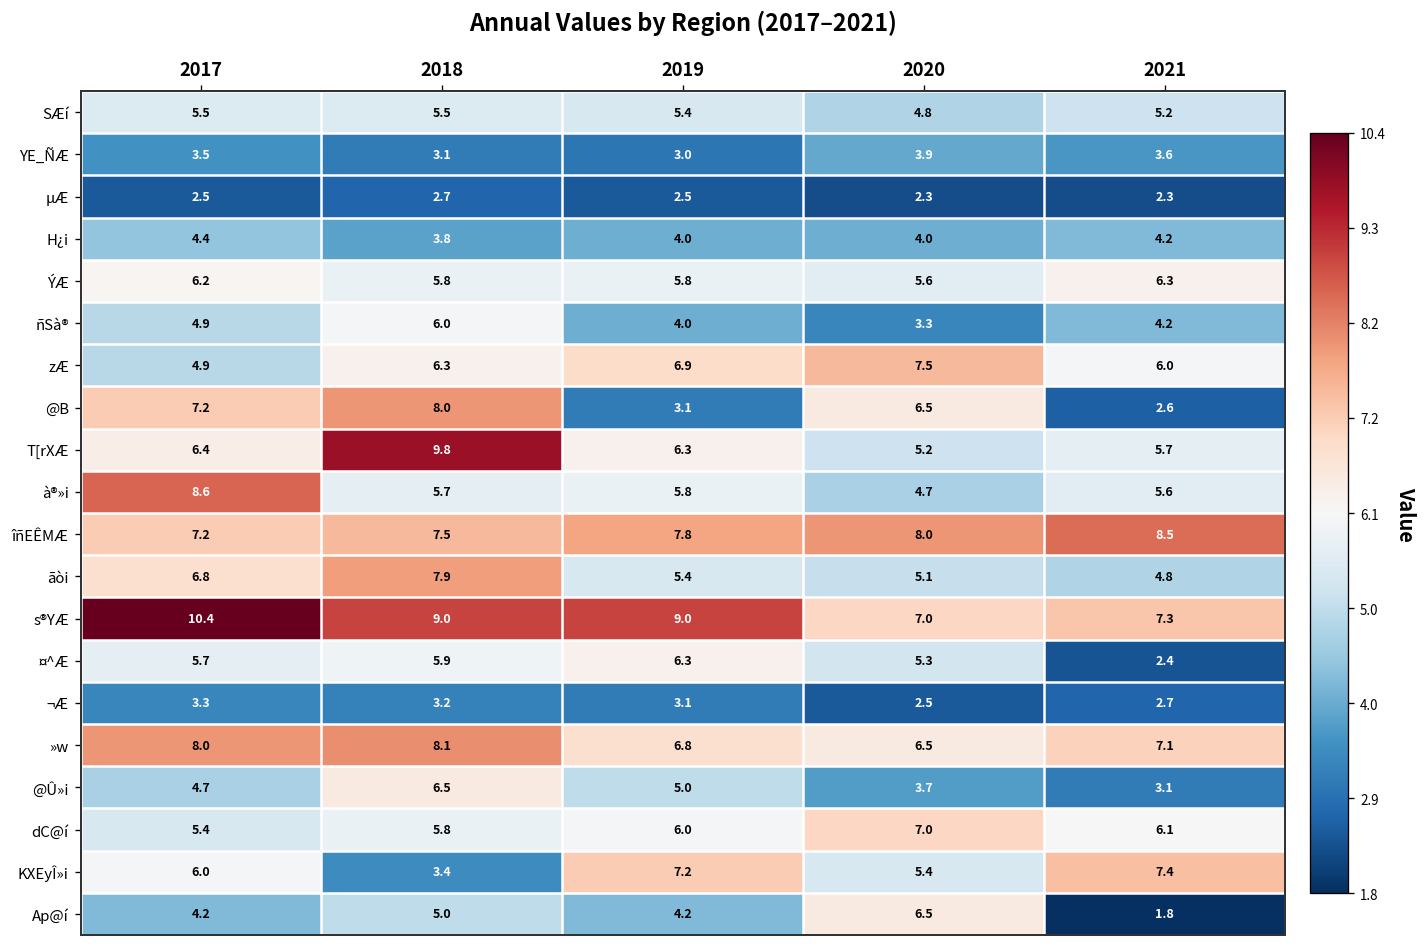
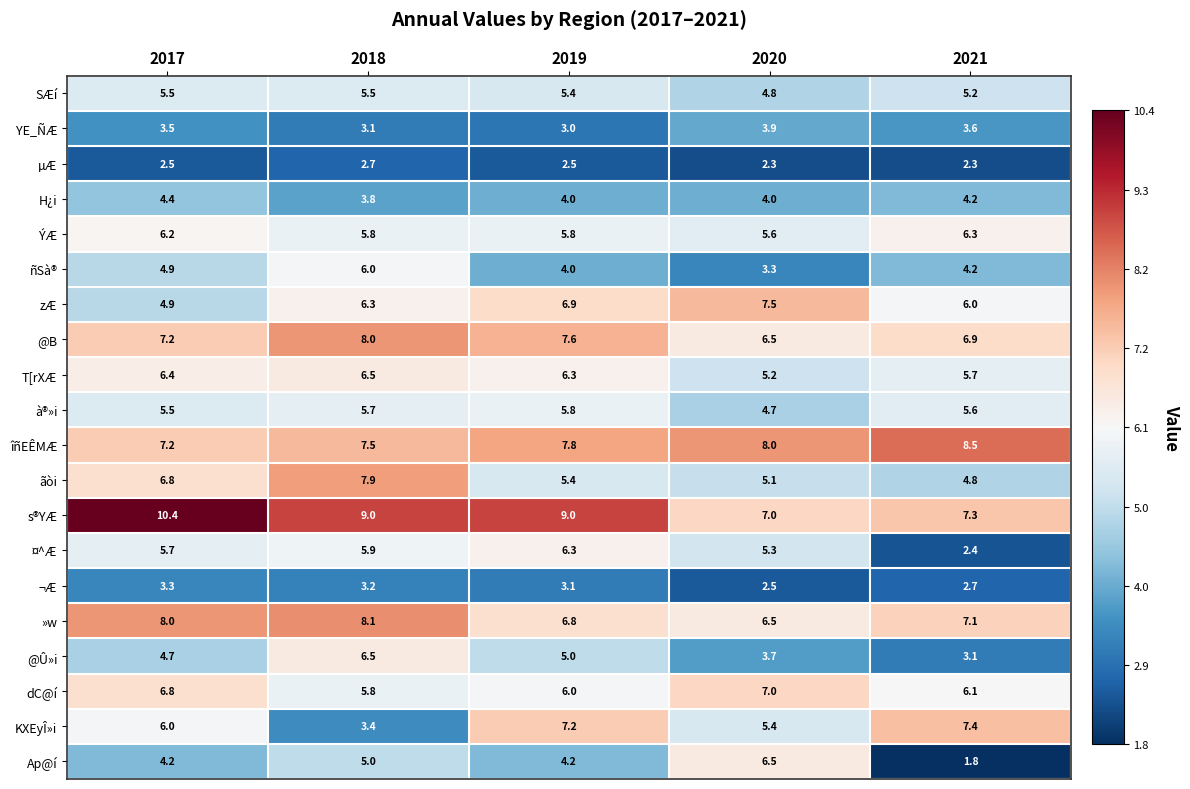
  {
    "SÆí": {
      "2017": 5.5,
      "2018": 5.5,
      "2019": 5.4,
      "2020": 4.8,
      "2021": 5.2
    },
    "YE_ÑÆ": {
      "2017": 3.5,
      "2018": 3.1,
      "2019": 3.0,
      "2020": 3.9,
      "2021": 3.6
    },
    "µÆ": {
      "2017": 2.5,
      "2018": 2.7,
      "2019": 2.5,
      "2020": 2.3,
      "2021": 2.3
    },
    "H¿i": {
      "2017": 4.4,
      "2018": 3.8,
      "2019": 4.0,
      "2020": 4.0,
      "2021": 4.2
    },
    "ÝÆ": {
      "2017": 6.2,
      "2018": 5.8,
      "2019": 5.8,
      "2020": 5.6,
      "2021": 6.3
    },
    "ñSà®": {
      "2017": 4.9,
      "2018": 6.0,
      "2019": 4.0,
      "2020": 3.3,
      "2021": 4.2
    },
    "zÆ": {
      "2017": 4.9,
      "2018": 6.3,
      "2019": 6.9,
      "2020": 7.5,
      "2021": 6.0
    },
    "@B": {
      "2017": 7.2,
      "2018": 8.0,
-     "2019": 3.1,
+     "2019": 7.6,
      "2020": 6.5,
-     "2021": 2.6
+     "2021": 6.9
    },
    "T[rXÆ": {
      "2017": 6.4,
-     "2018": 9.8,
+     "2018": 6.5,
      "2019": 6.3,
      "2020": 5.2,
      "2021": 5.7
    },
    "à®»i": {
-     "2017": 8.6,
+     "2017": 5.5,
      "2018": 5.7,
      "2019": 5.8,
      "2020": 4.7,
      "2021": 5.6
    },
    "îñEÊMÆ": {
      "2017": 7.2,
      "2018": 7.5,
      "2019": 7.8,
      "2020": 8.0,
      "2021": 8.5
    },
    "ãòi": {
      "2017": 6.8,
      "2018": 7.9,
      "2019": 5.4,
      "2020": 5.1,
      "2021": 4.8
    },
    "s®YÆ": {
      "2017": 10.4,
      "2018": 9.0,
      "2019": 9.0,
      "2020": 7.0,
      "2021": 7.3
    },
    "¤^Æ": {
      "2017": 5.7,
      "2018": 5.9,
      "2019": 6.3,
      "2020": 5.3,
      "2021": 2.4
    },
    "¬Æ": {
      "2017": 3.3,
      "2018": 3.2,
      "2019": 3.1,
      "2020": 2.5,
      "2021": 2.7
    },
    "»w": {
      "2017": 8.0,
      "2018": 8.1,
      "2019": 6.8,
      "2020": 6.5,
      "2021": 7.1
    },
    "@Û»i": {
      "2017": 4.7,
      "2018": 6.5,
      "2019": 5.0,
      "2020": 3.7,
      "2021": 3.1
    },
    "dC@í": {
-     "2017": 5.4,
+     "2017": 6.8,
      "2018": 5.8,
      "2019": 6.0,
      "2020": 7.0,
      "2021": 6.1
    },
    "KXEyÎ»i": {
      "2017": 6.0,
      "2018": 3.4,
      "2019": 7.2,
      "2020": 5.4,
      "2021": 7.4
    },
    "Ap@í": {
      "2017": 4.2,
      "2018": 5.0,
      "2019": 4.2,
      "2020": 6.5,
      "2021": 1.8
    }
  }
